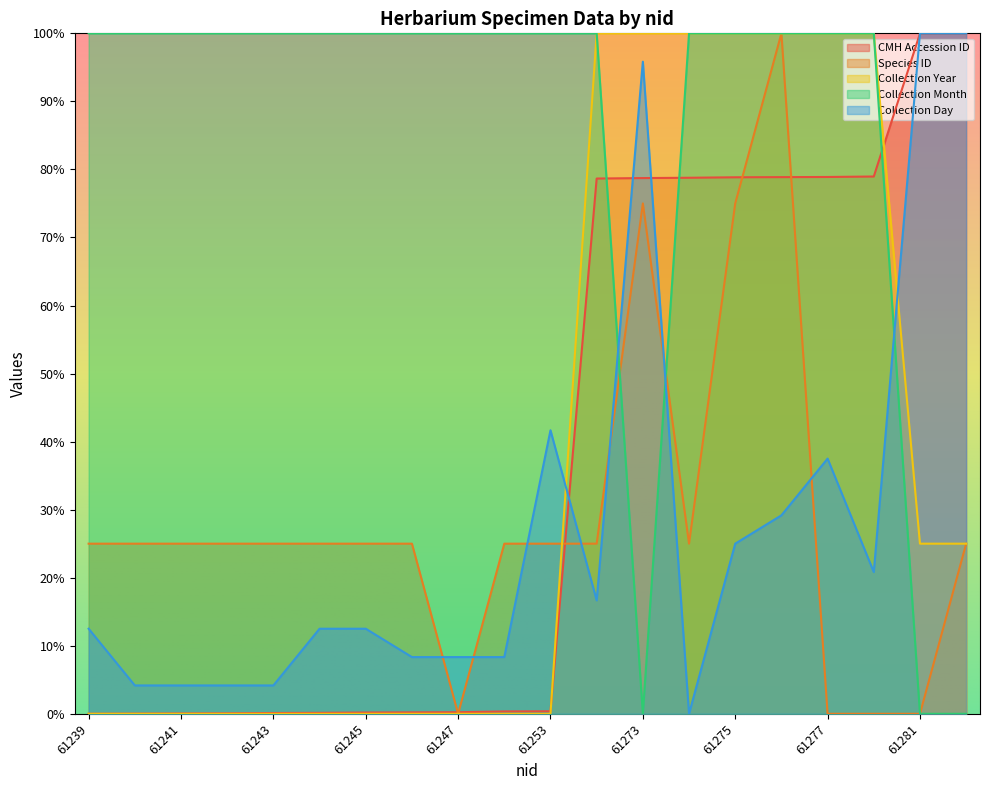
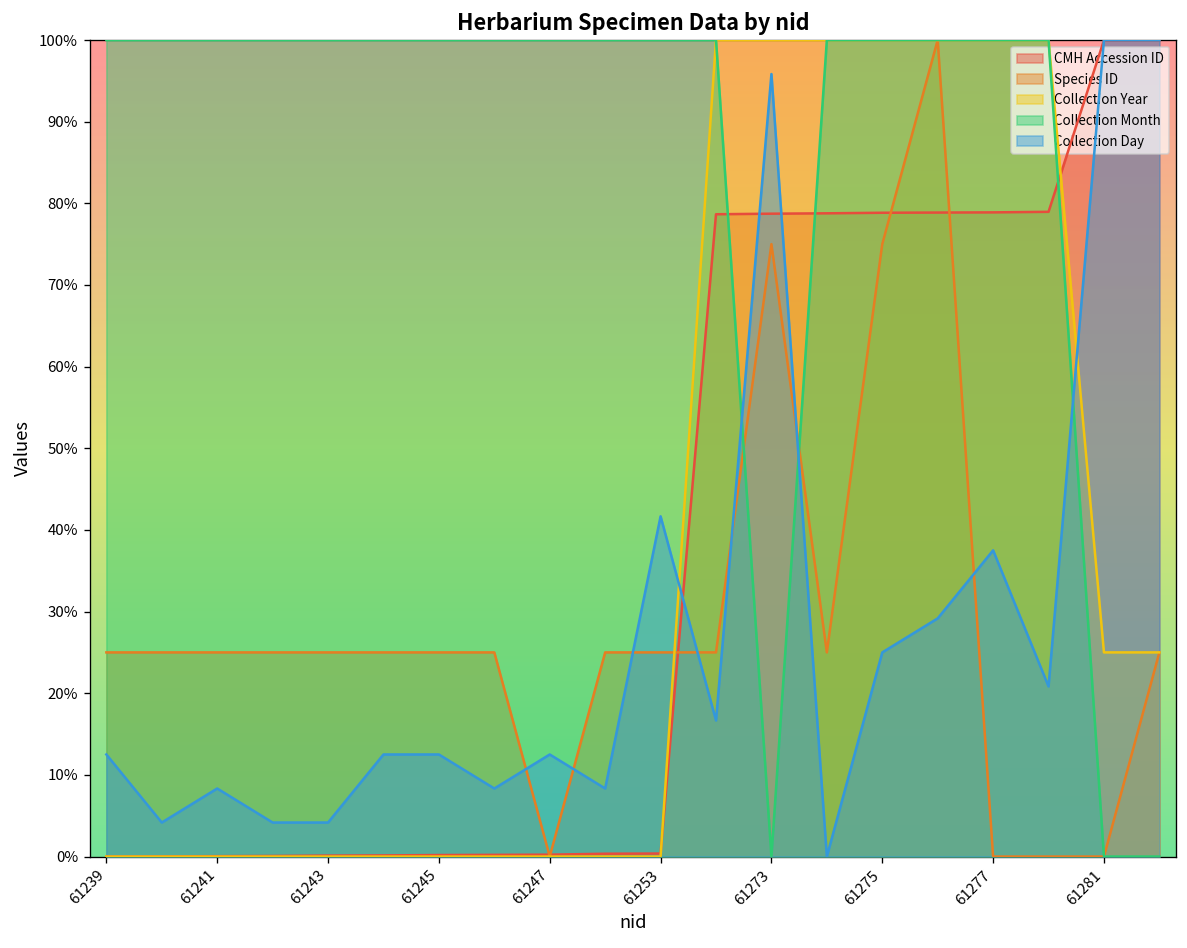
  {
    "Collection Month": {
      "61239": "100%",
      "61241": "100%",
      "61243": "100%",
      "61245": "100%",
      "61247": "100%",
      "61253": "100%",
      "61273": "0%"
    },
    "Collection Day": {
      "61239": "13%",
-     "61241": "4%",
+     "61241": "8%",
      "61243": "4%",
      "61245": "13%",
-     "61247": "8%",
+     "61247": "13%",
      "61253": "42%",
      "61273": "96%",
      "61275": "25%",
      "61277": "38%"
    }
  }
